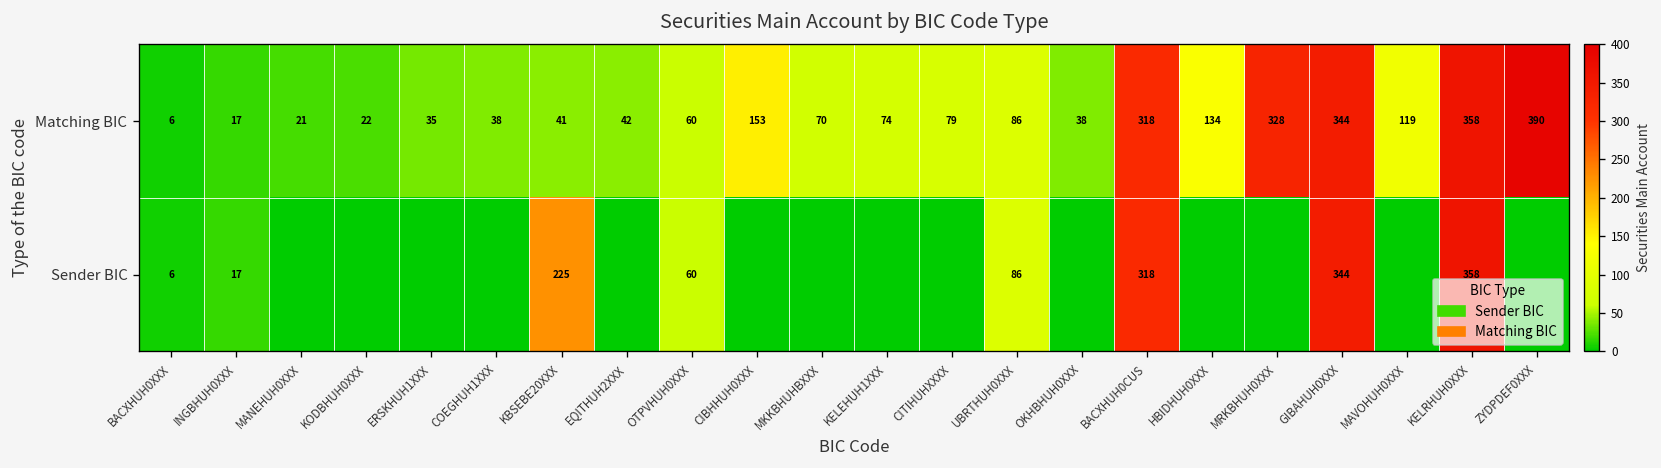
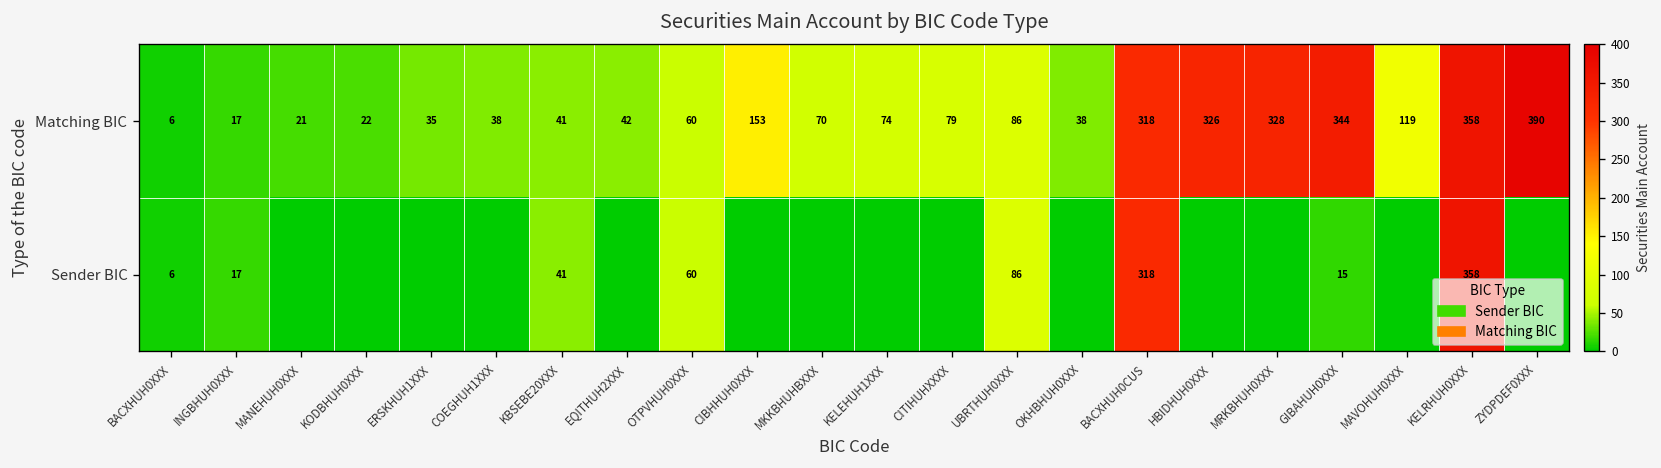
  {
    "Matching BIC": {
      "BACXHUH0XXX": 6,
      "INGBHUH0XXX": 17,
      "MANEHUH0XXX": 21,
      "KODBHUH0XXX": 22,
      "ERSKHUH1XXX": 35,
      "COEGHUH1XXX": 38,
      "KBSEBE20XXX": 41,
      "EQITHUH2XXX": 42,
      "OTPVHUH0XXX": 60,
      "CIBHHUH0XXX": 153,
      "MKKBHUHBXXX": 70,
      "KELEHUH1XXX": 74,
      "CITIHUHXXXX": 79,
      "UBRTHUH0XXX": 86,
      "OKHBHUH0XXX": 38,
      "BACXHUH0CUS": 318,
-     "HBIDHUH0XXX": 134,
+     "HBIDHUH0XXX": 326,
      "MRKBHUH0XXX": 328,
      "GIBAHUH0XXX": 344,
      "MAVOHUH0XXX": 119,
      "KELRHUH0XXX": 358,
      "ZYDPDEF0XXX": 390
    },
    "Sender BIC": {
      "BACXHUH0XXX": 6,
      "INGBHUH0XXX": 17,
-     "KBSEBE20XXX": 225,
+     "KBSEBE20XXX": 41,
      "OTPVHUH0XXX": 60,
      "UBRTHUH0XXX": 86,
      "BACXHUH0CUS": 318,
-     "GIBAHUH0XXX": 344,
+     "GIBAHUH0XXX": 15,
      "KELRHUH0XXX": 358
    }
  }
